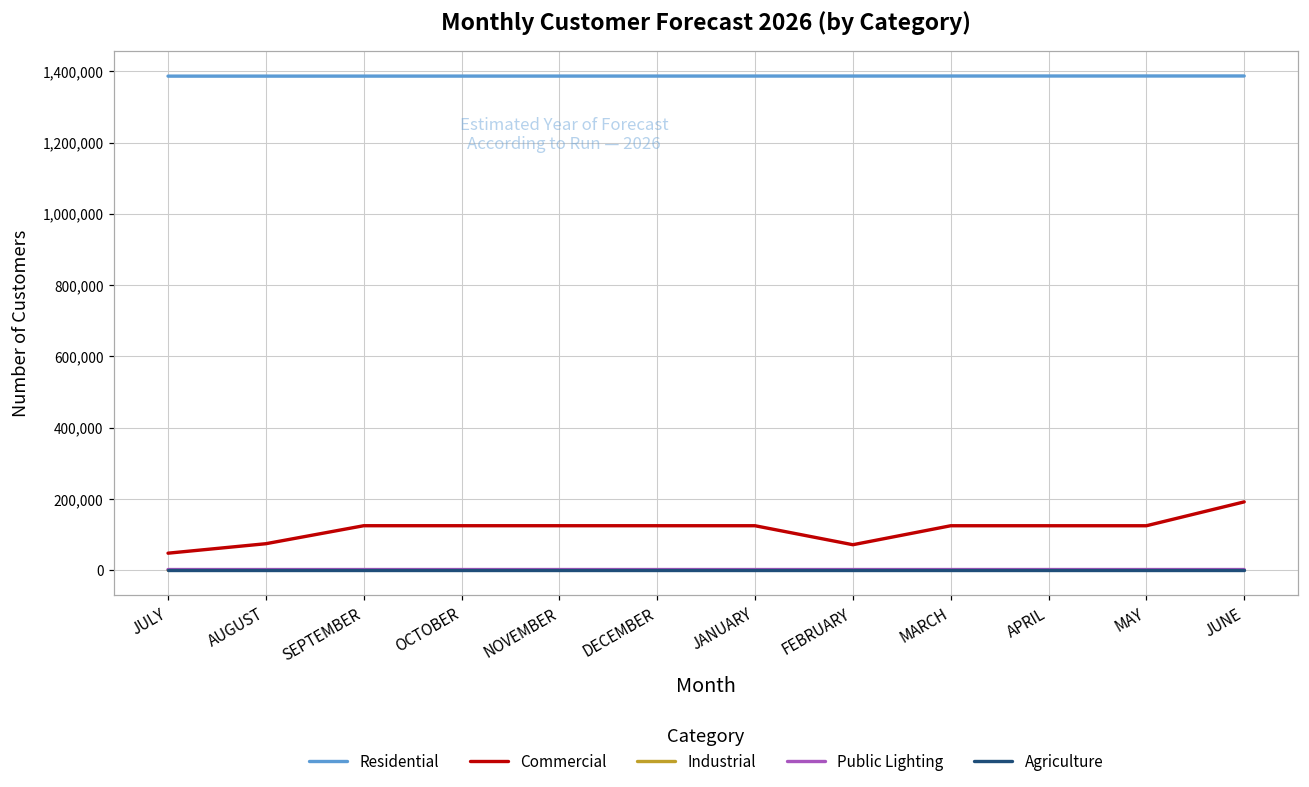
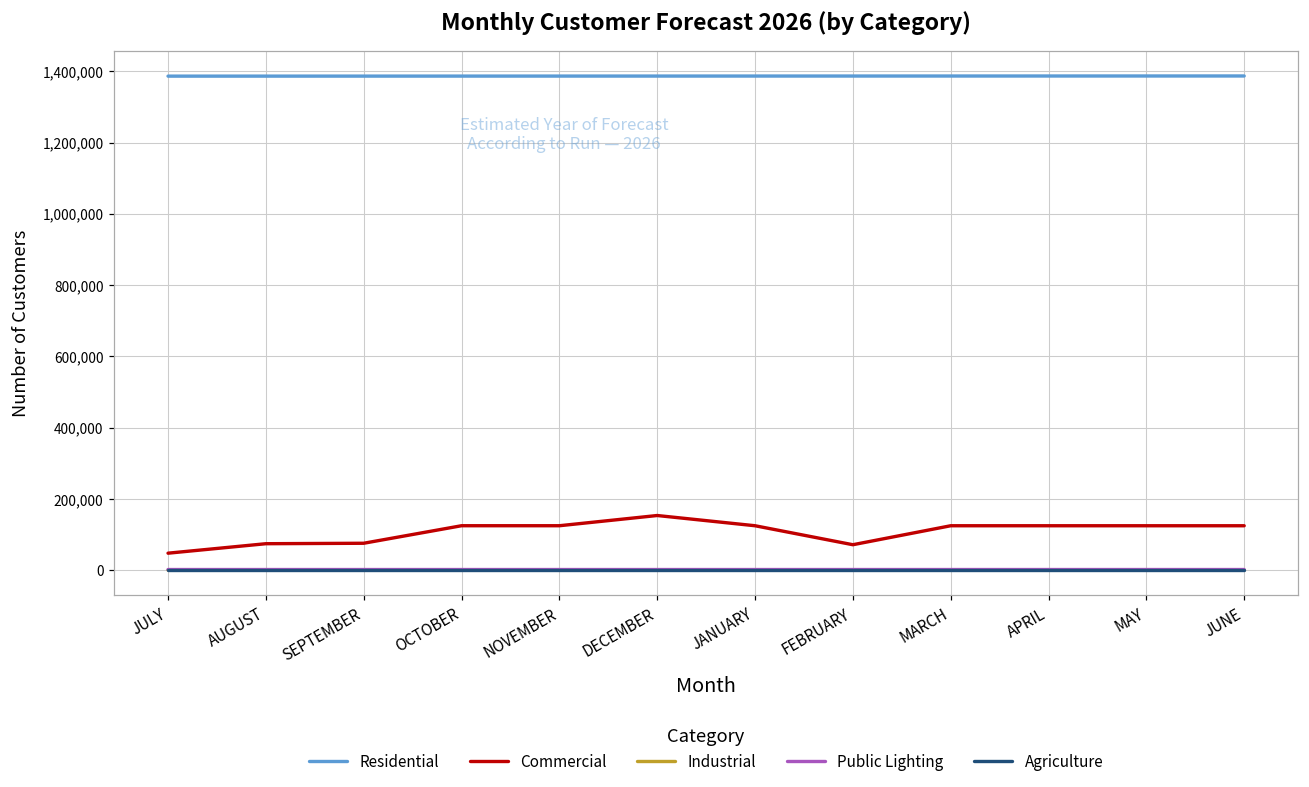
  {
    "Residential": {
      "JULY": "1,390,000",
      "AUGUST": "1,390,000",
      "SEPTEMBER": "1,390,000",
      "OCTOBER": "1,390,000",
      "NOVEMBER": "1,390,000",
      "DECEMBER": "1,390,000",
      "JANUARY": "1,390,000",
      "FEBRUARY": "1,390,000",
      "MARCH": "1,390,000",
      "APRIL": "1,390,000",
      "MAY": "1,390,000",
      "JUNE": "1,390,000"
    },
    "Commercial": {
      "JULY": "50,000",
      "AUGUST": "70,000",
-     "SEPTEMBER": "130,000",
+     "SEPTEMBER": "80,000",
      "OCTOBER": "130,000",
      "NOVEMBER": "130,000",
-     "DECEMBER": "130,000",
+     "DECEMBER": "150,000",
      "JANUARY": "130,000",
      "FEBRUARY": "70,000",
      "MARCH": "130,000",
      "APRIL": "130,000",
      "MAY": "130,000",
-     "JUNE": "190,000"
+     "JUNE": "130,000"
    },
    "Agriculture": {
      "JULY": "0",
      "AUGUST": "0",
      "SEPTEMBER": "0",
      "OCTOBER": "0",
      "NOVEMBER": "0",
      "DECEMBER": "0",
      "JANUARY": "0",
      "FEBRUARY": "0",
      "MARCH": "0",
      "APRIL": "0",
      "MAY": "0",
      "JUNE": "0"
    }
  }
